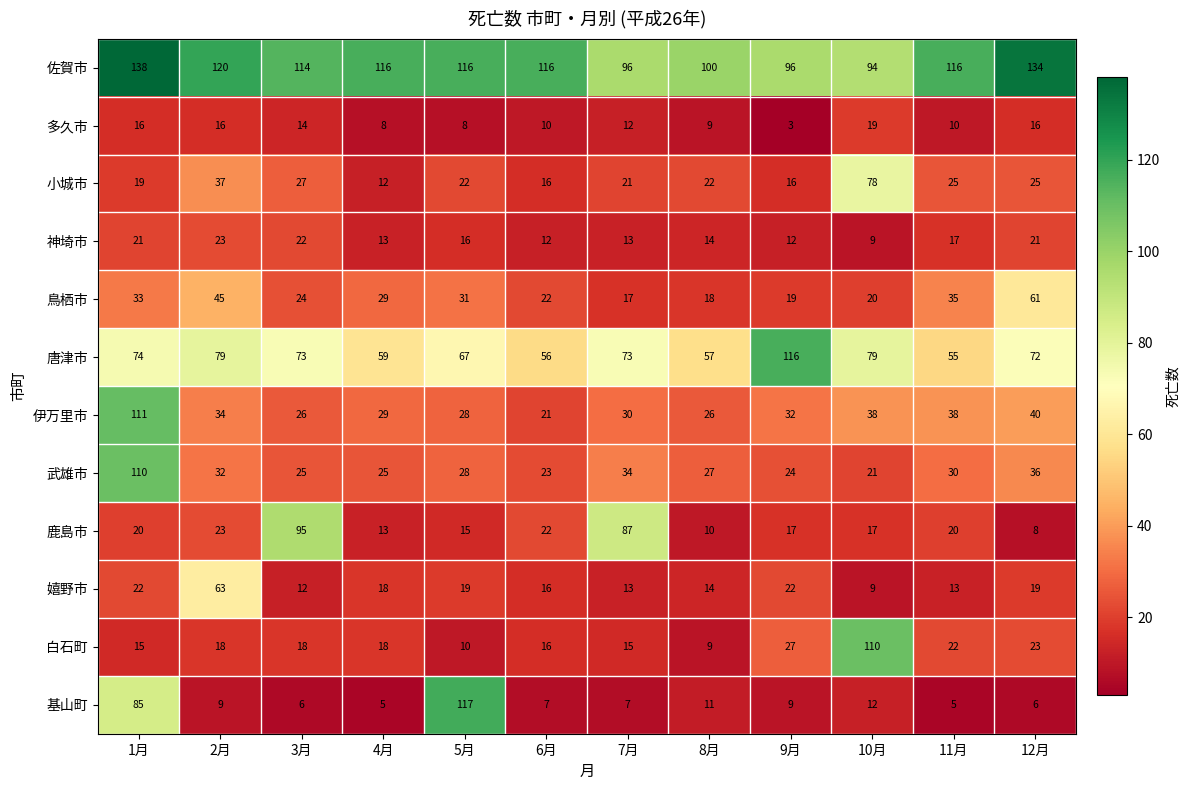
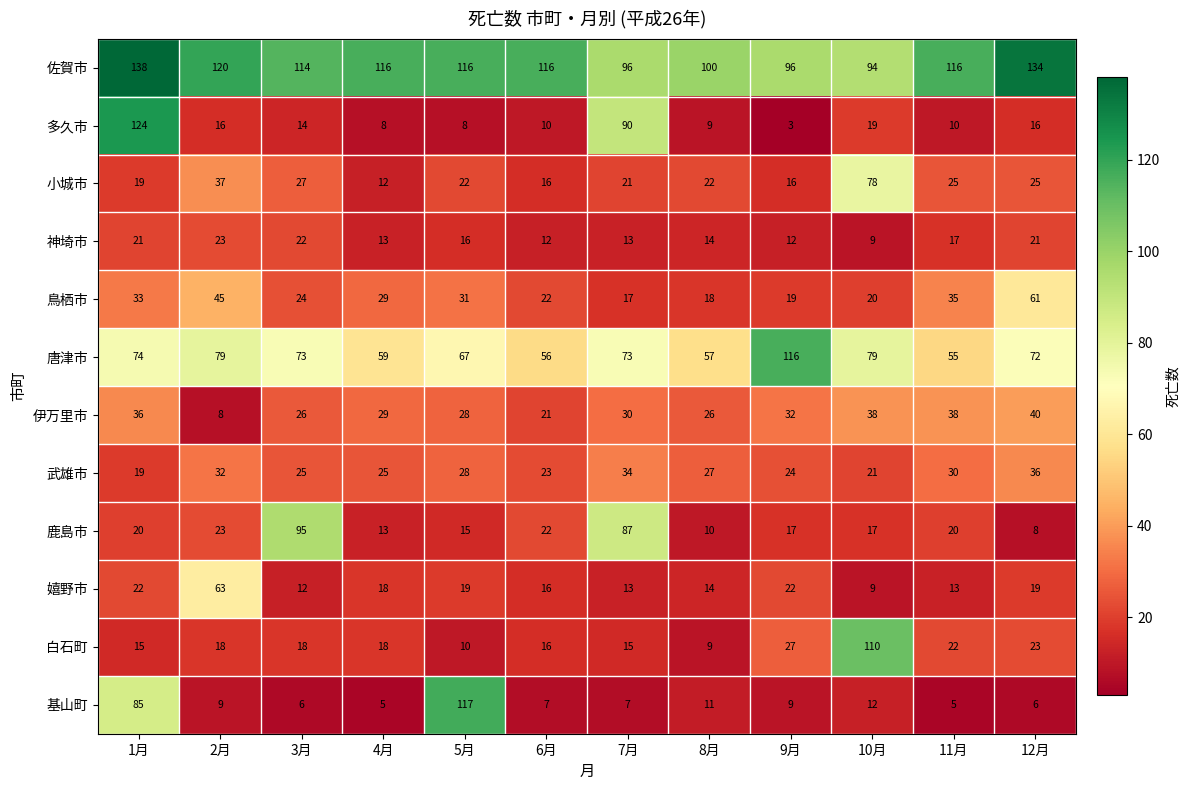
  {
    "佐賀市": {
      "1月": 138,
      "2月": 120,
      "3月": 114,
      "4月": 116,
      "5月": 116,
      "6月": 116,
      "7月": 96,
      "8月": 100,
      "9月": 96,
      "10月": 94,
      "11月": 116,
      "12月": 134
    },
    "多久市": {
-     "1月": 16,
+     "1月": 124,
      "2月": 16,
      "3月": 14,
      "4月": 8,
      "5月": 8,
      "6月": 10,
-     "7月": 12,
+     "7月": 90,
      "8月": 9,
      "9月": 3,
      "10月": 19,
      "11月": 10,
      "12月": 16
    },
    "小城市": {
      "1月": 19,
      "2月": 37,
      "3月": 27,
      "4月": 12,
      "5月": 22,
      "6月": 16,
      "7月": 21,
      "8月": 22,
      "9月": 16,
      "10月": 78,
      "11月": 25,
      "12月": 25
    },
    "神埼市": {
      "1月": 21,
      "2月": 23,
      "3月": 22,
      "4月": 13,
      "5月": 16,
      "6月": 12,
      "7月": 13,
      "8月": 14,
      "9月": 12,
      "10月": 9,
      "11月": 17,
      "12月": 21
    },
    "鳥栖市": {
      "1月": 33,
      "2月": 45,
      "3月": 24,
      "4月": 29,
      "5月": 31,
      "6月": 22,
      "7月": 17,
      "8月": 18,
      "9月": 19,
      "10月": 20,
      "11月": 35,
      "12月": 61
    },
    "唐津市": {
      "1月": 74,
      "2月": 79,
      "3月": 73,
      "4月": 59,
      "5月": 67,
      "6月": 56,
      "7月": 73,
      "8月": 57,
      "9月": 116,
      "10月": 79,
      "11月": 55,
      "12月": 72
    },
    "伊万里市": {
-     "1月": 111,
-     "2月": 34,
+     "1月": 36,
+     "2月": 8,
      "3月": 26,
      "4月": 29,
      "5月": 28,
      "6月": 21,
      "7月": 30,
      "8月": 26,
      "9月": 32,
      "10月": 38,
      "11月": 38,
      "12月": 40
    },
    "武雄市": {
-     "1月": 110,
+     "1月": 19,
      "2月": 32,
      "3月": 25,
      "4月": 25,
      "5月": 28,
      "6月": 23,
      "7月": 34,
      "8月": 27,
      "9月": 24,
      "10月": 21,
      "11月": 30,
      "12月": 36
    },
    "鹿島市": {
      "1月": 20,
      "2月": 23,
      "3月": 95,
      "4月": 13,
      "5月": 15,
      "6月": 22,
      "7月": 87,
      "8月": 10,
      "9月": 17,
      "10月": 17,
      "11月": 20,
      "12月": 8
    },
    "嬉野市": {
      "1月": 22,
      "2月": 63,
      "3月": 12,
      "4月": 18,
      "5月": 19,
      "6月": 16,
      "7月": 13,
      "8月": 14,
      "9月": 22,
      "10月": 9,
      "11月": 13,
      "12月": 19
    },
    "白石町": {
      "1月": 15,
      "2月": 18,
      "3月": 18,
      "4月": 18,
      "5月": 10,
      "6月": 16,
      "7月": 15,
      "8月": 9,
      "9月": 27,
      "10月": 110,
      "11月": 22,
      "12月": 23
    },
    "基山町": {
      "1月": 85,
      "2月": 9,
      "3月": 6,
      "4月": 5,
      "5月": 117,
      "6月": 7,
      "7月": 7,
      "8月": 11,
      "9月": 9,
      "10月": 12,
      "11月": 5,
      "12月": 6
    }
  }
